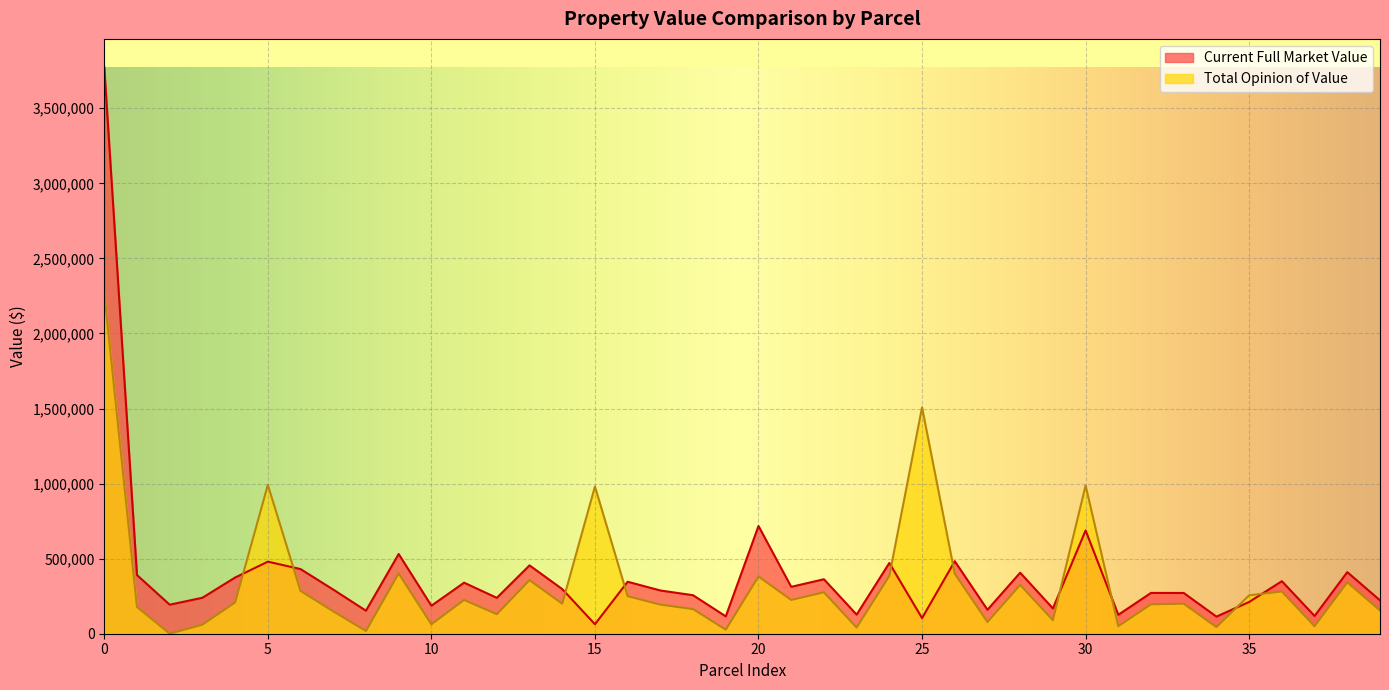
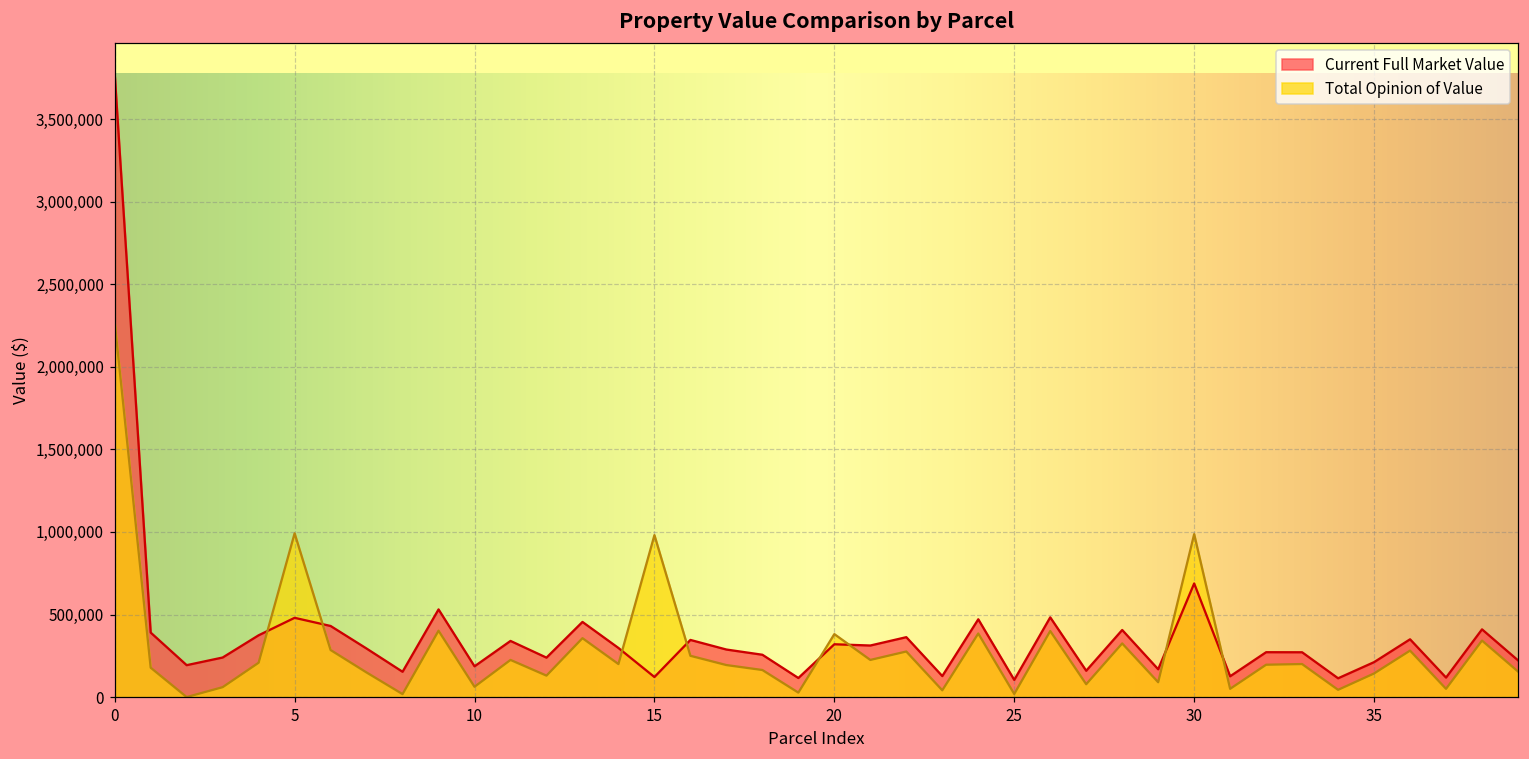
  {
    "Current Full Market Value": {
      "0": "3,770,000",
      "5": "480,000",
      "10": "190,000",
-     "15": "60,000",
-     "20": "720,000",
+     "15": "120,000",
+     "20": "320,000",
      "25": "100,000",
      "30": "690,000",
      "35": "210,000"
    },
    "Total Opinion of Value": {
      "0": "2,270,000",
      "5": "990,000",
      "10": "60,000",
      "15": "980,000",
      "20": "380,000",
-     "25": "1,510,000",
+     "25": "20,000",
      "30": "990,000",
-     "35": "260,000"
+     "35": "140,000"
    }
  }
